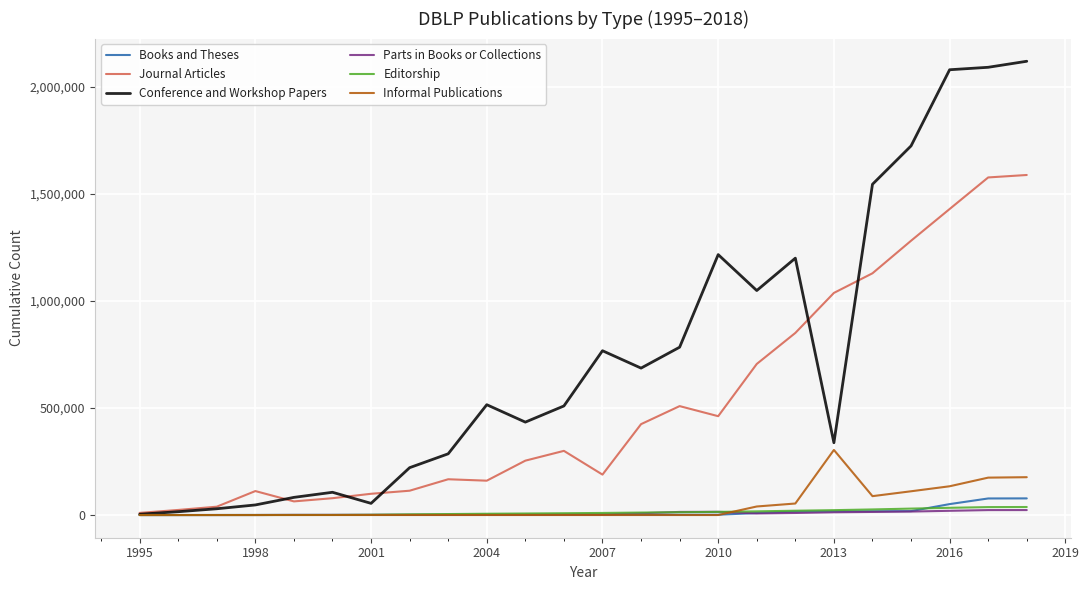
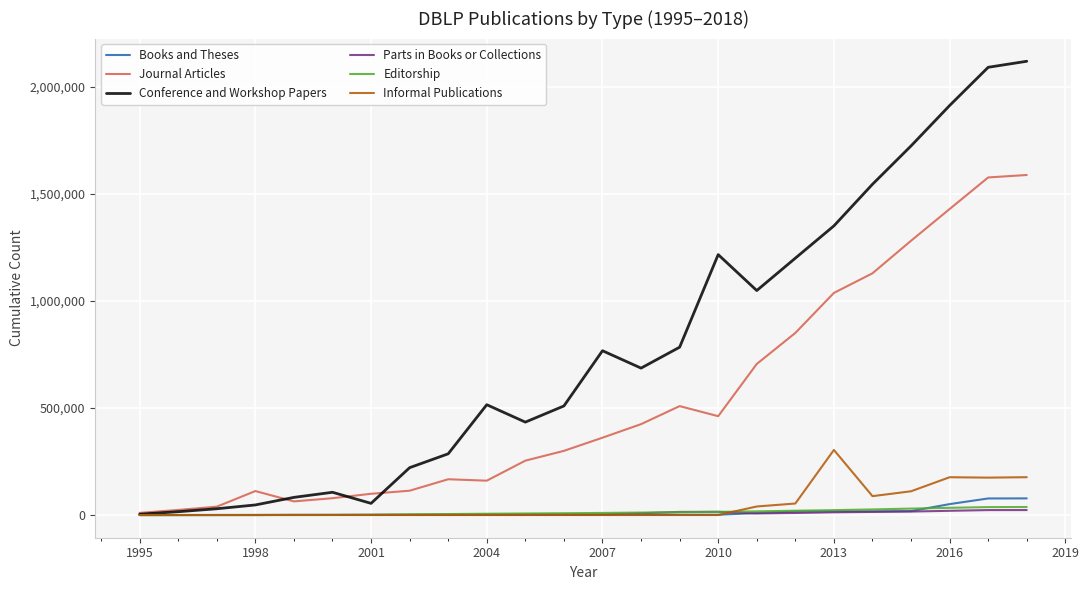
  {
    "Books and Theses": {
      "2016": "50,000"
    },
    "Journal Articles": {
      "1998": "110,000",
      "2001": "100,000",
      "2004": "160,000",
-     "2007": "190,000",
+     "2007": "360,000",
      "2010": "460,000",
      "2013": "1,040,000",
      "2016": "1,430,000"
    },
    "Conference and Workshop Papers": {
      "1998": "50,000",
      "2001": "50,000",
      "2004": "520,000",
      "2007": "770,000",
      "2010": "1,220,000",
-     "2013": "340,000",
-     "2016": "2,080,000"
+     "2013": "1,350,000",
+     "2016": "1,910,000"
    },
    "Parts in Books or Collections": {
      "2016": "20,000"
    },
    "Editorship": {
      "2016": "30,000"
    },
    "Informal Publications": {
      "2013": "300,000",
-     "2016": "130,000"
+     "2016": "180,000"
    }
  }
